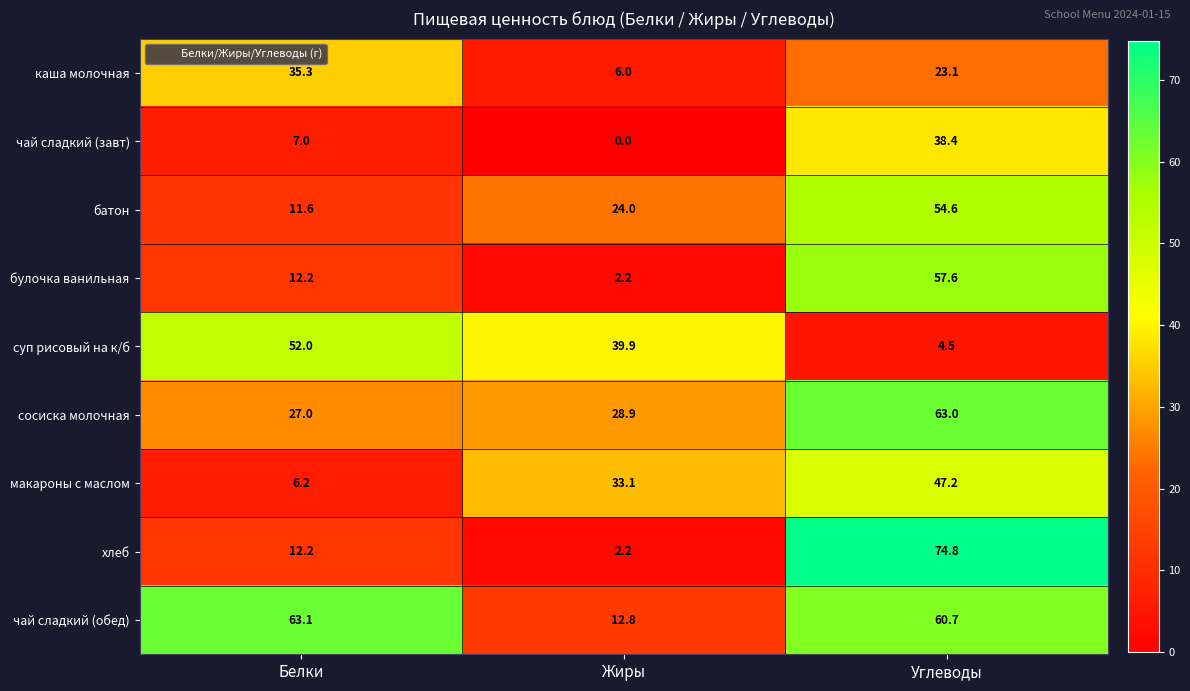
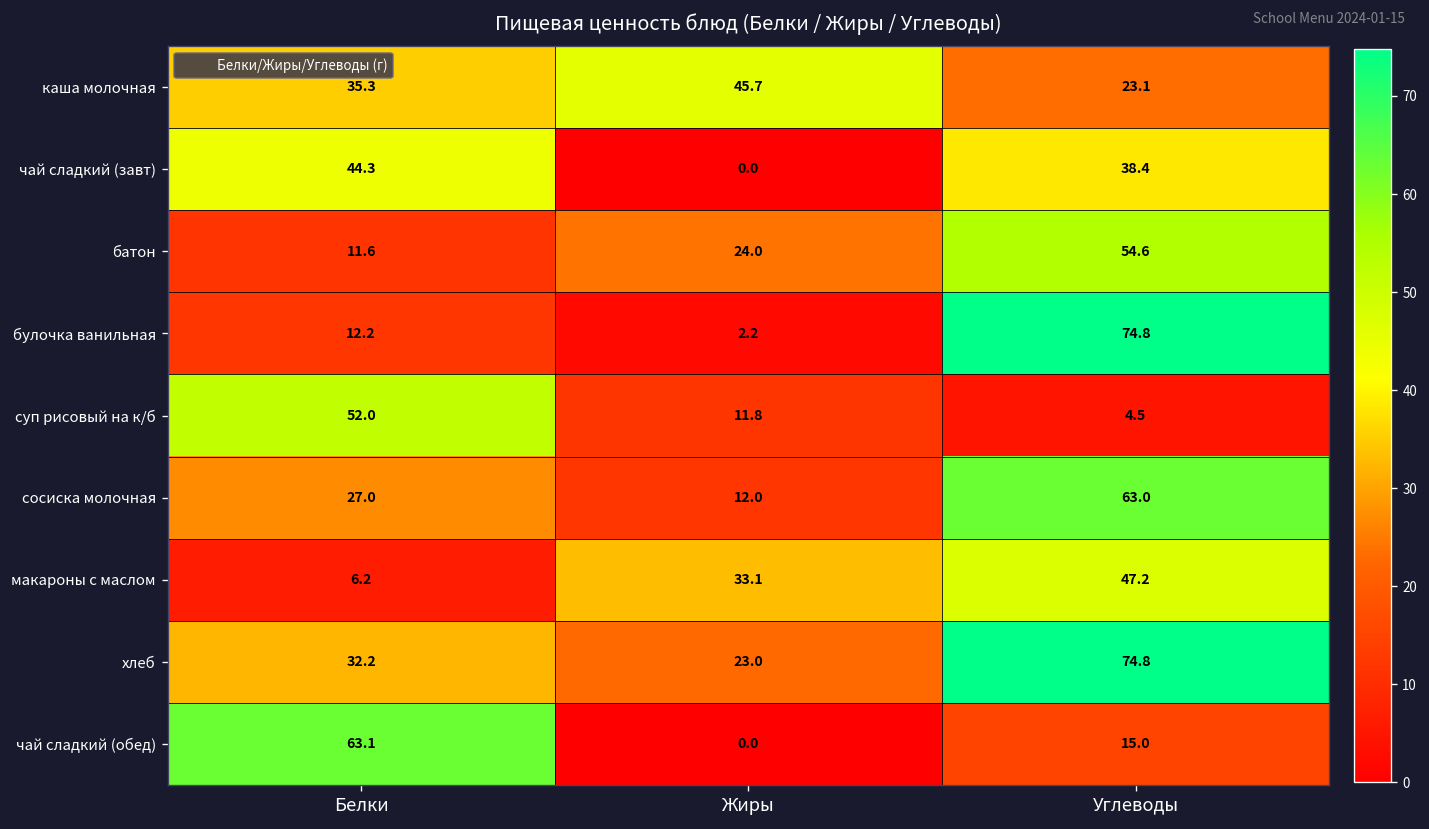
  {
    "каша молочная": {
      "Белки": 35.3,
-     "Жиры": 6.0,
+     "Жиры": 45.7,
      "Углеводы": 23.1
    },
    "чай сладкий (завт)": {
-     "Белки": 7.0,
+     "Белки": 44.3,
      "Жиры": 0.0,
      "Углеводы": 38.4
    },
    "батон": {
      "Белки": 11.6,
      "Жиры": 24.0,
      "Углеводы": 54.6
    },
    "булочка ванильная": {
      "Белки": 12.2,
      "Жиры": 2.2,
-     "Углеводы": 57.6
+     "Углеводы": 74.8
    },
    "суп рисовый на к/б": {
      "Белки": 52.0,
-     "Жиры": 39.9,
+     "Жиры": 11.8,
      "Углеводы": 4.5
    },
    "сосиска молочная": {
      "Белки": 27.0,
-     "Жиры": 28.9,
+     "Жиры": 12.0,
      "Углеводы": 63.0
    },
    "макароны с маслом": {
      "Белки": 6.2,
      "Жиры": 33.1,
      "Углеводы": 47.2
    },
    "хлеб": {
-     "Белки": 12.2,
-     "Жиры": 2.2,
+     "Белки": 32.2,
+     "Жиры": 23.0,
      "Углеводы": 74.8
    },
    "чай сладкий (обед)": {
      "Белки": 63.1,
-     "Жиры": 12.8,
-     "Углеводы": 60.7
+     "Жиры": 0.0,
+     "Углеводы": 15.0
    }
  }
